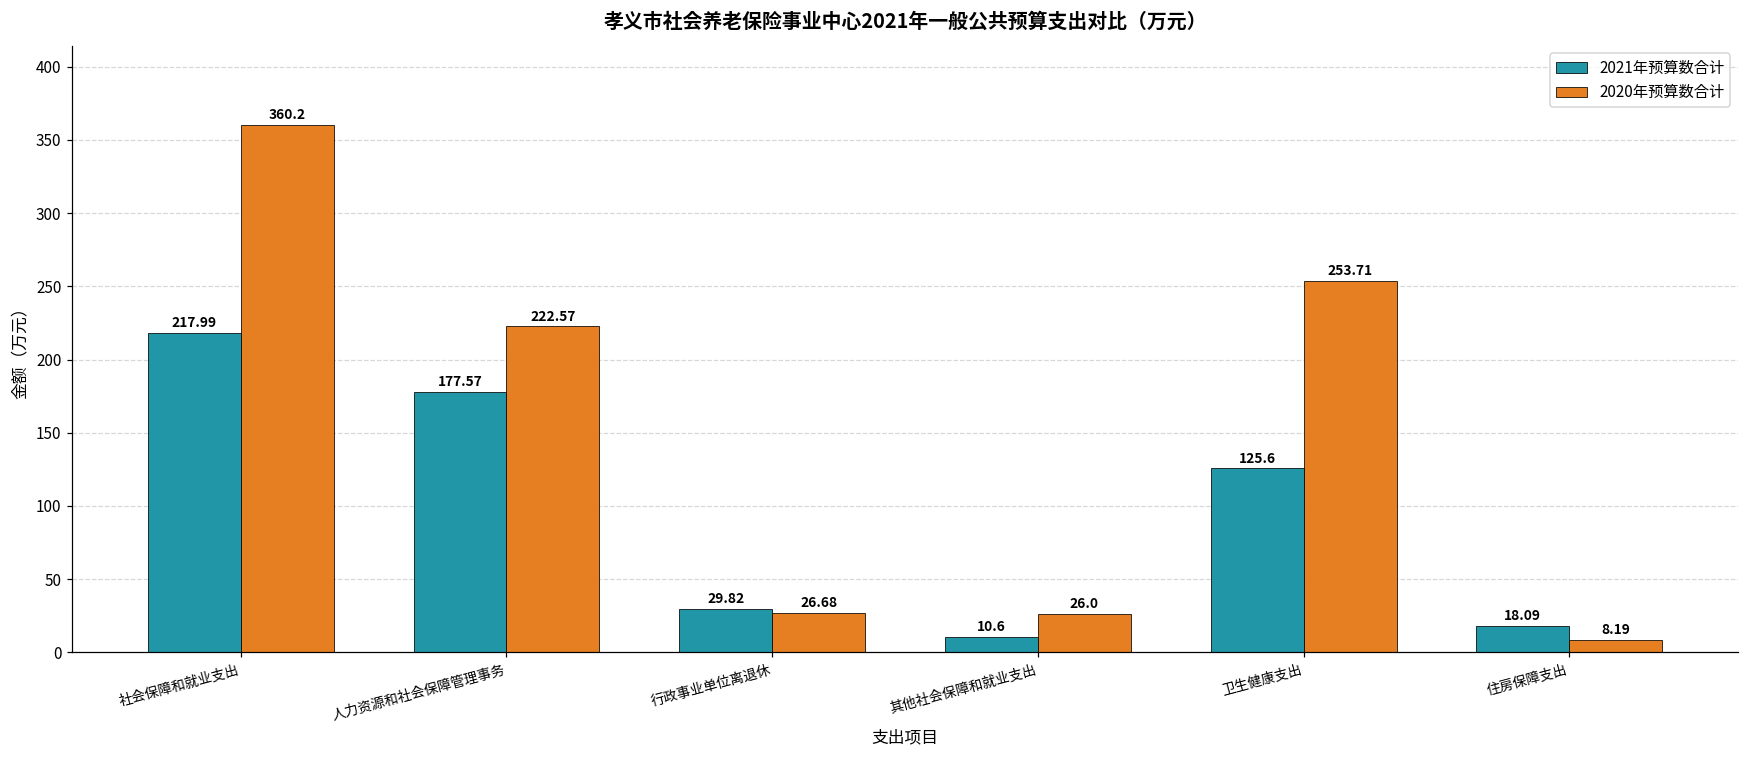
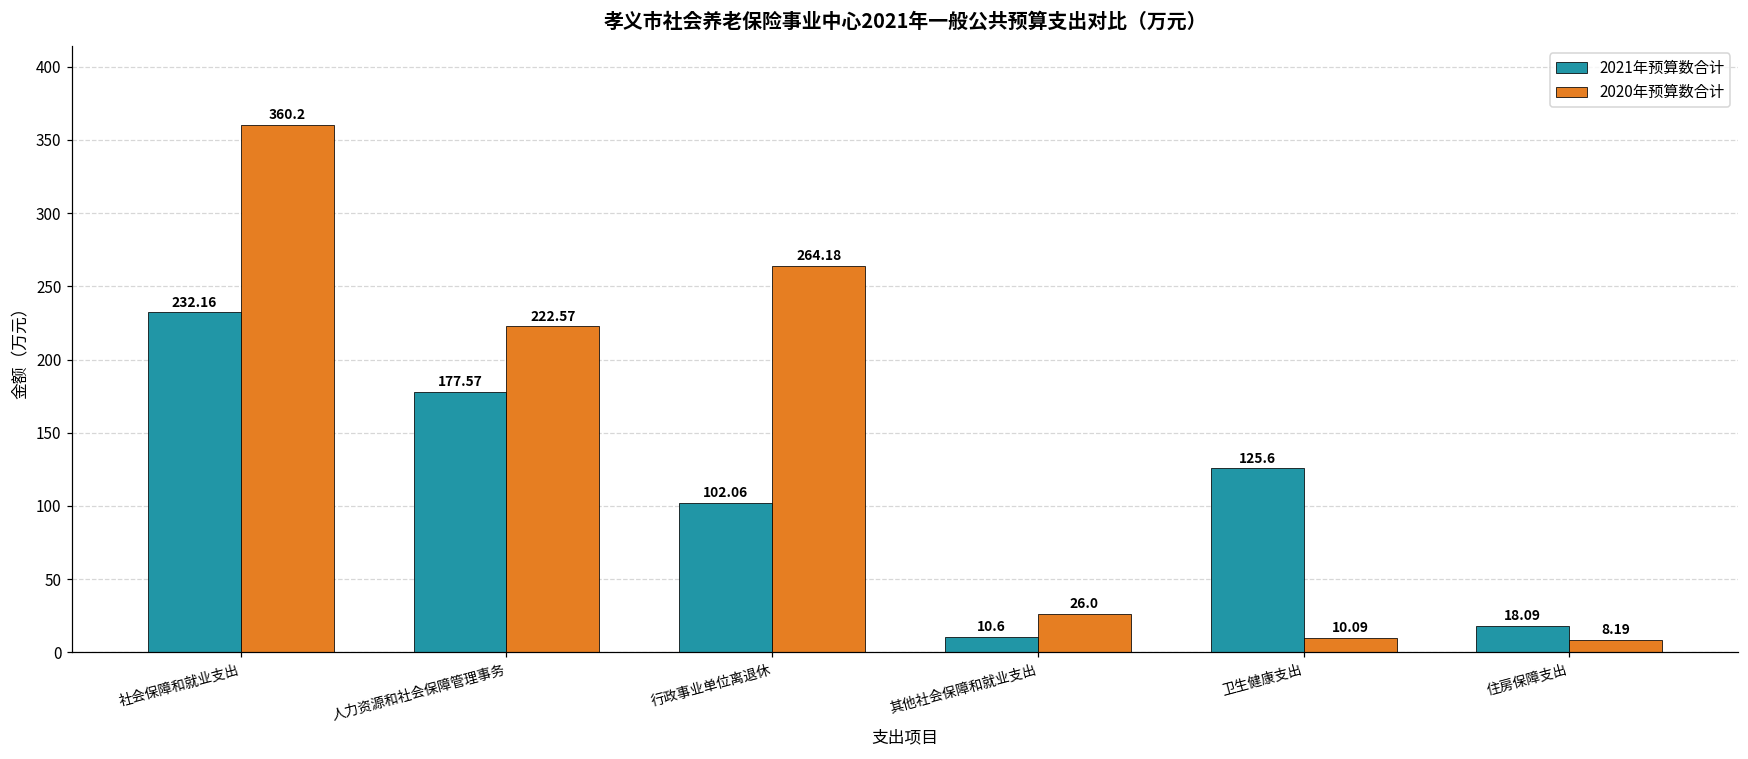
  {
    "2021年预算数合计": {
-     "社会保障和就业支出": 217.99,
+     "社会保障和就业支出": 232.16,
      "人力资源和社会保障管理事务": 177.57,
-     "行政事业单位离退休": 29.82,
+     "行政事业单位离退休": 102.06,
      "其他社会保障和就业支出": 10.6,
      "卫生健康支出": 125.6,
      "住房保障支出": 18.09
    },
    "2020年预算数合计": {
      "社会保障和就业支出": 360.2,
      "人力资源和社会保障管理事务": 222.57,
-     "行政事业单位离退休": 26.68,
+     "行政事业单位离退休": 264.18,
      "其他社会保障和就业支出": 26.0,
-     "卫生健康支出": 253.71,
+     "卫生健康支出": 10.09,
      "住房保障支出": 8.19
    }
  }
